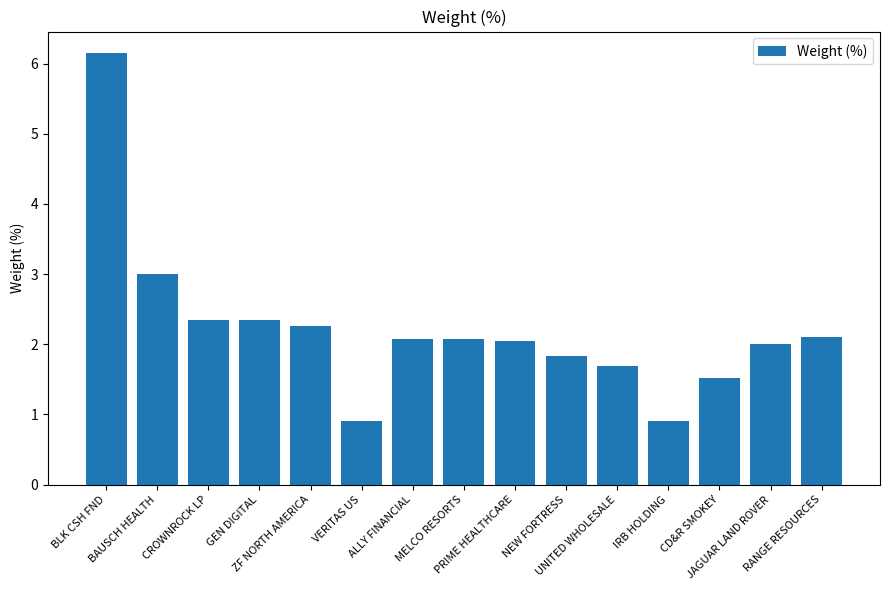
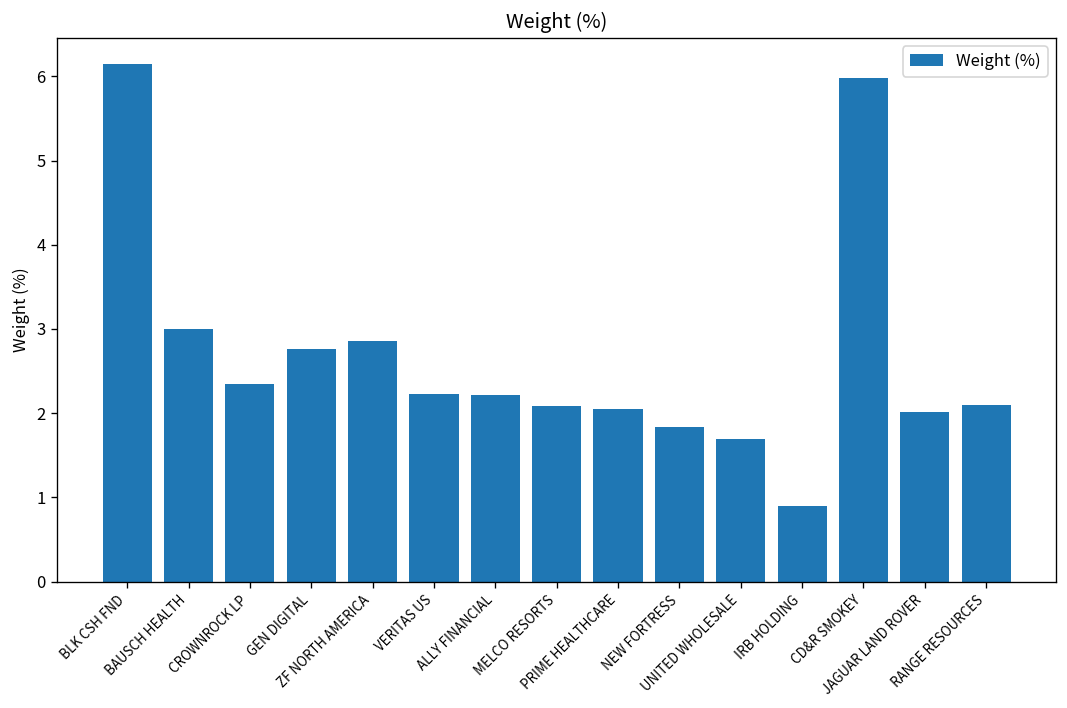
  {
    "BLK CSH FND": 6.2,
    "BAUSCH HEALTH": 3.0,
    "CROWNROCK LP": 2.4,
-   "GEN DIGITAL": 2.3,
-   "ZF NORTH AMERICA": 2.3,
-   "VERITAS US": 0.9,
-   "ALLY FINANCIAL": 2.1,
+   "GEN DIGITAL": 2.8,
+   "ZF NORTH AMERICA": 2.9,
+   "VERITAS US": 2.2,
+   "ALLY FINANCIAL": 2.2,
    "MELCO RESORTS": 2.1,
    "PRIME HEALTHCARE": 2.1,
    "NEW FORTRESS": 1.8,
    "UNITED WHOLESALE": 1.7,
    "IRB HOLDING": 0.9,
-   "CD&R SMOKEY": 1.5,
+   "CD&R SMOKEY": 6.0,
    "JAGUAR LAND ROVER": 2.0,
    "RANGE RESOURCES": 2.1
  }
